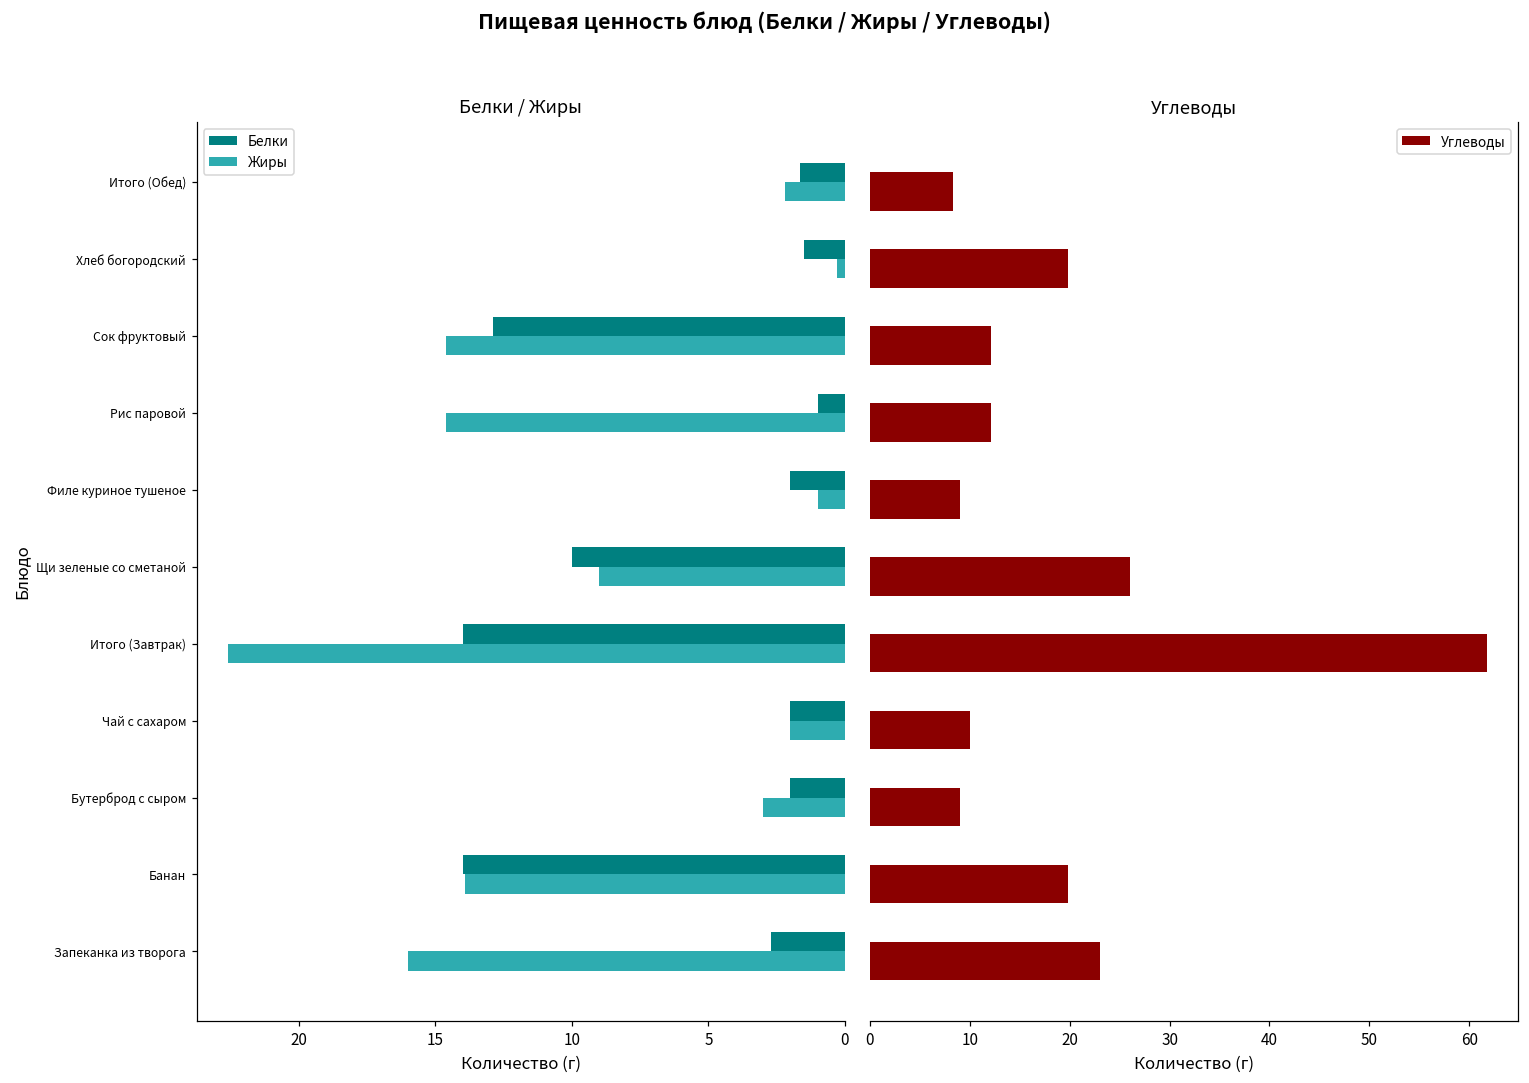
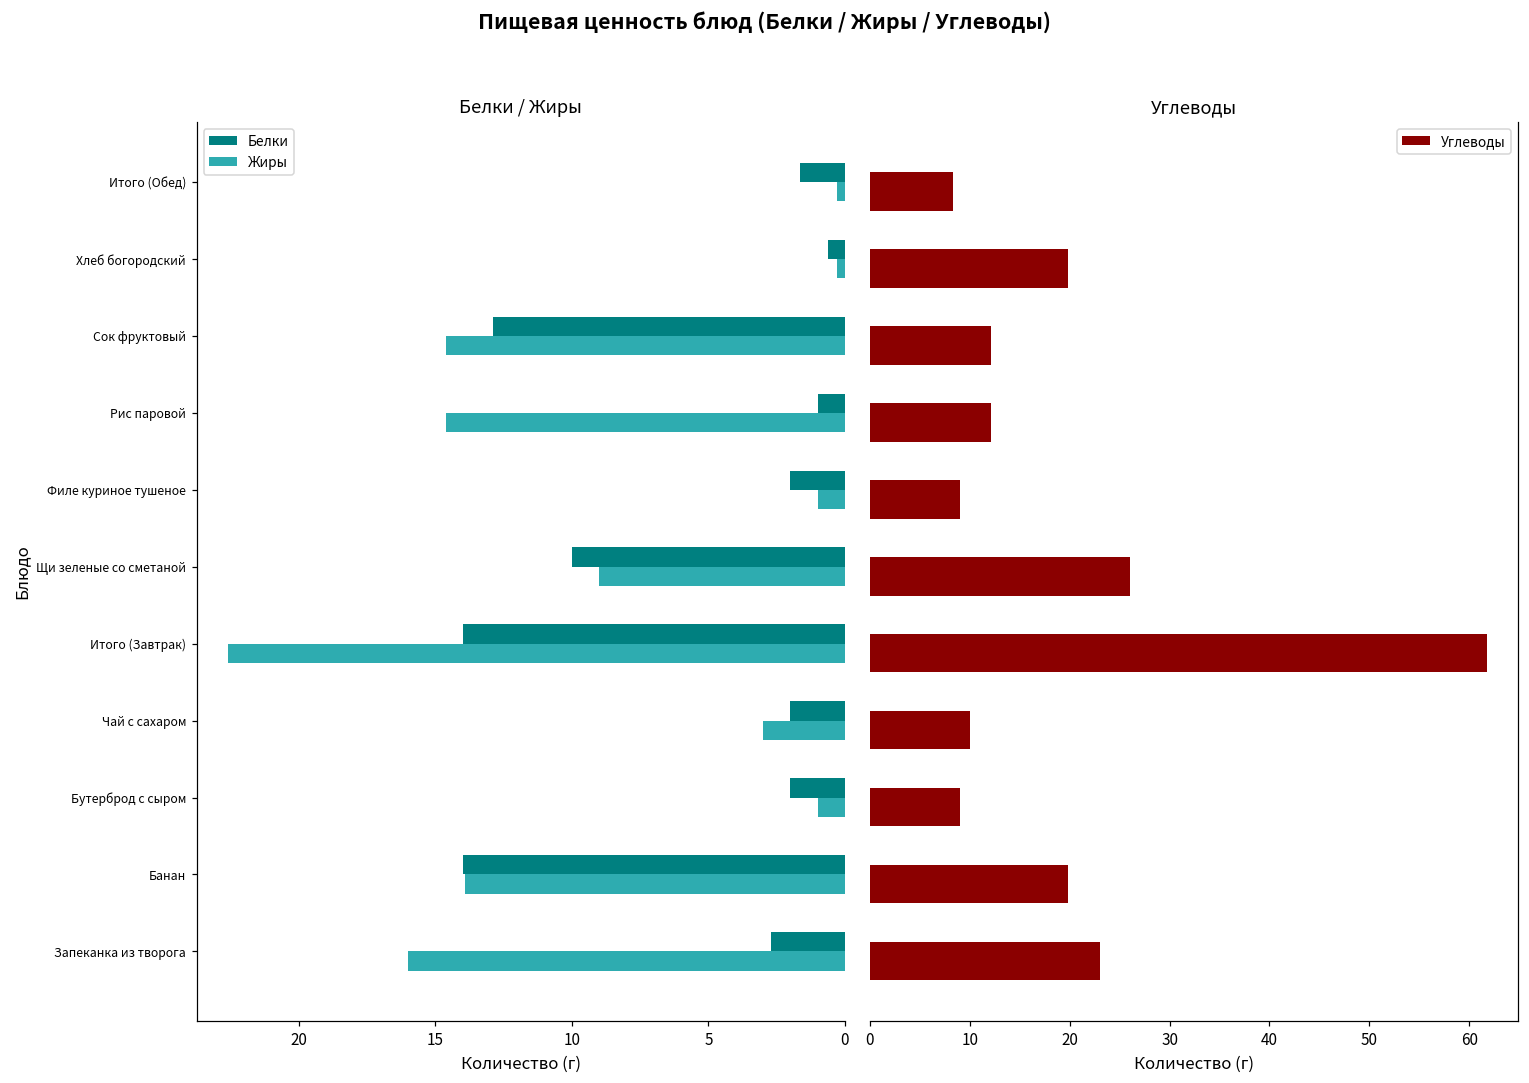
  {
    "Белки / Жиры": {
      "Белки": {
        "Итого (Обед)": 1.7,
-       "Хлеб богородский": 1.5,
+       "Хлеб богородский": 0.6,
        "Сок фруктовый": 12.9,
        "Рис паровой": 1.0,
        "Филе куриное тушеное": 2.0,
        "Щи зеленые со сметаной": 10.0,
        "Итого (Завтрак)": 14.0,
        "Чай с сахаром": 2.0,
        "Бутерброд с сыром": 2.0,
        "Банан": 14.0,
        "Запеканка из творога": 2.7
      },
      "Жиры": {
-       "Итого (Обед)": 2.2,
+       "Итого (Обед)": 0.3,
        "Хлеб богородский": 0.3,
        "Сок фруктовый": 14.6,
        "Рис паровой": 14.6,
        "Филе куриное тушеное": 1.0,
        "Щи зеленые со сметаной": 9.0,
        "Итого (Завтрак)": 22.6,
-       "Чай с сахаром": 2,
-       "Бутерброд с сыром": 3,
+       "Чай с сахаром": 3,
+       "Бутерброд с сыром": 1,
        "Банан": 13.9,
        "Запеканка из творога": 16.0
      }
    }
  }
